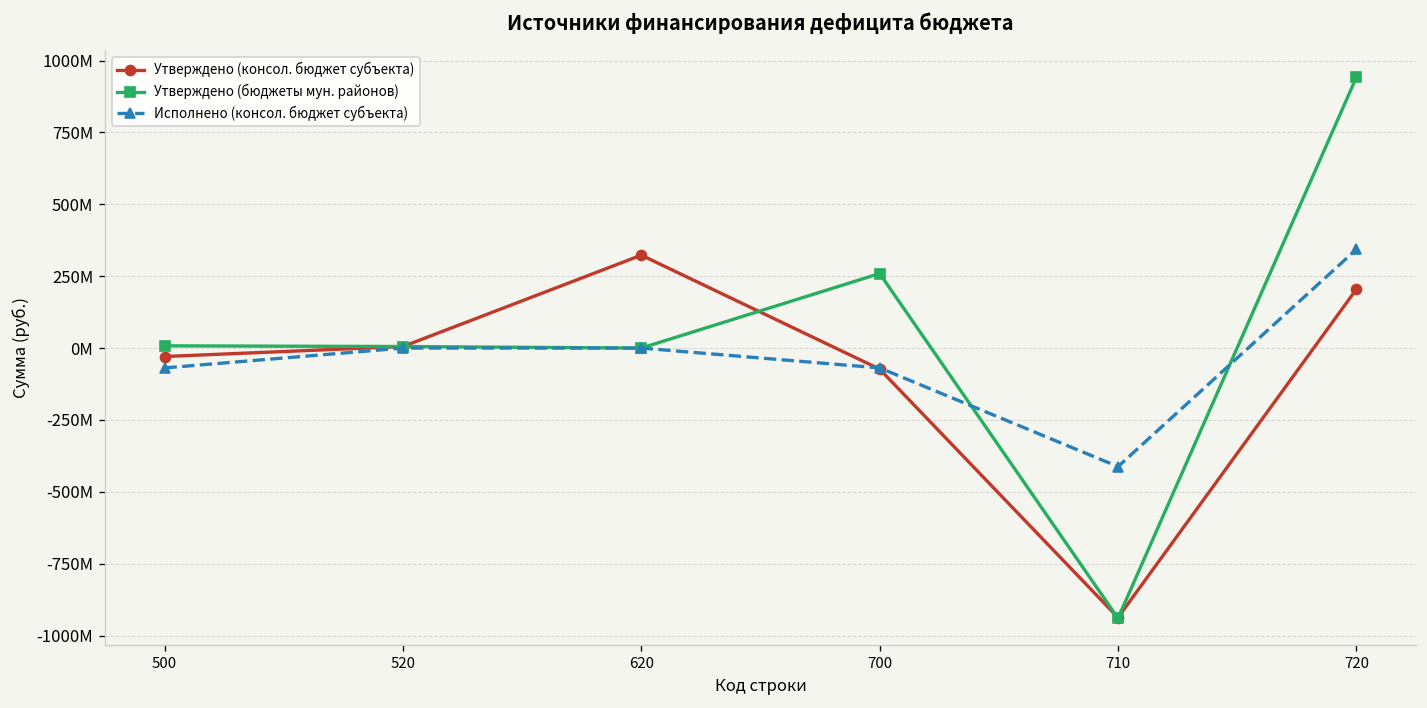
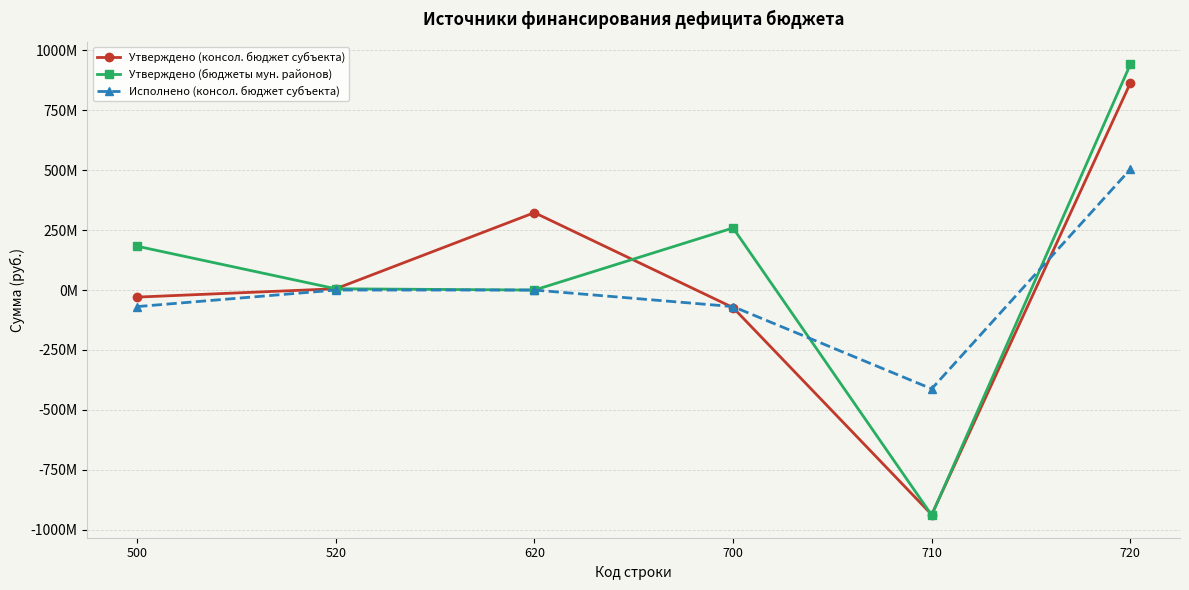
  {
    "Утверждено (консол. бюджет субъекта)": {
      "500": "-30М",
      "620": "320М",
-     "720": "200М"
+     "720": "860М"
    },
    "Утверждено (бюджеты мун. районов)": {
-     "500": "10М",
+     "500": "180М",
      "700": "260М",
      "720": "940М"
    },
    "Исполнено (консол. бюджет субъекта)": {
      "500": "-70М",
      "710": "-410М",
-     "720": "340М"
+     "720": "500М"
    }
  }
